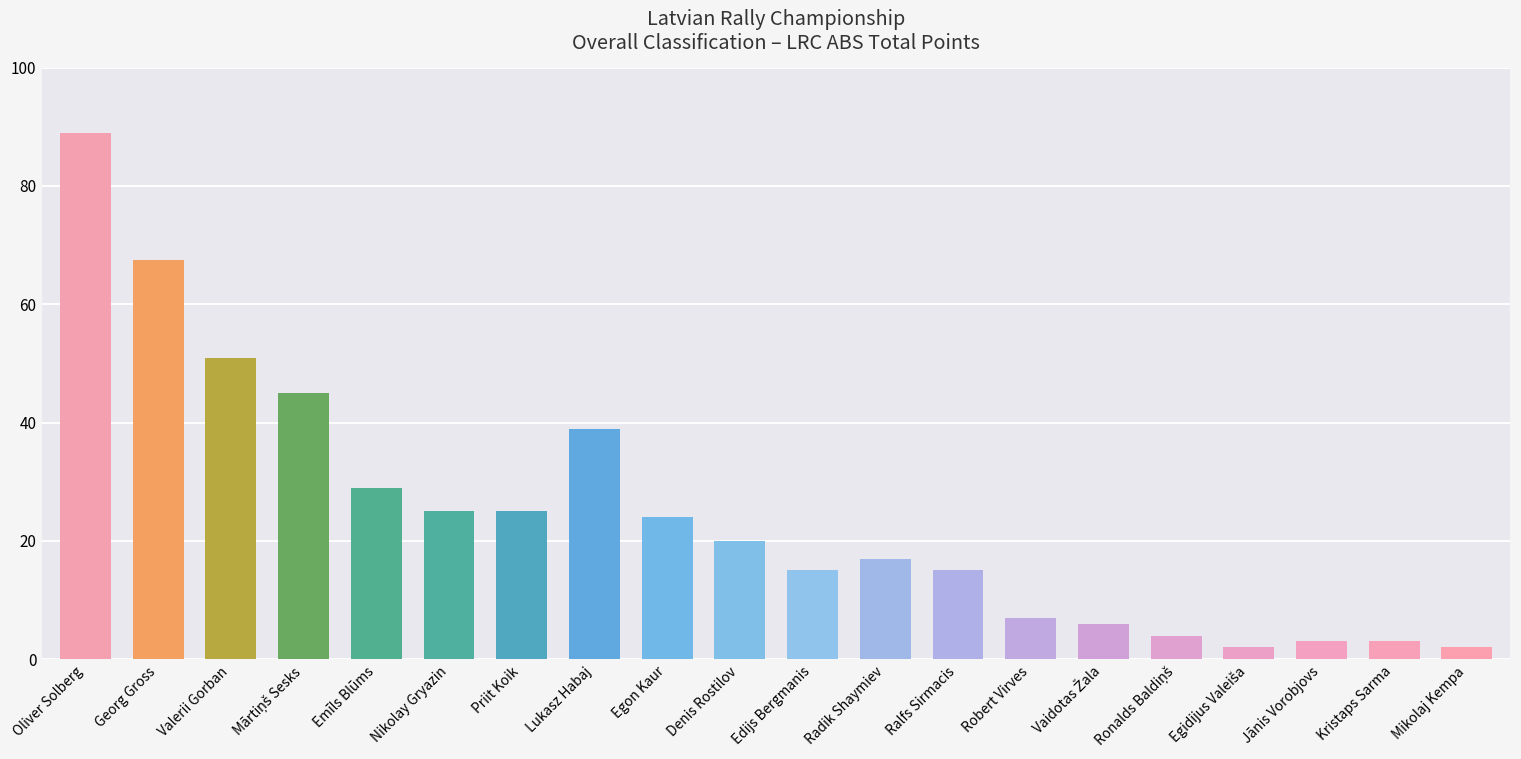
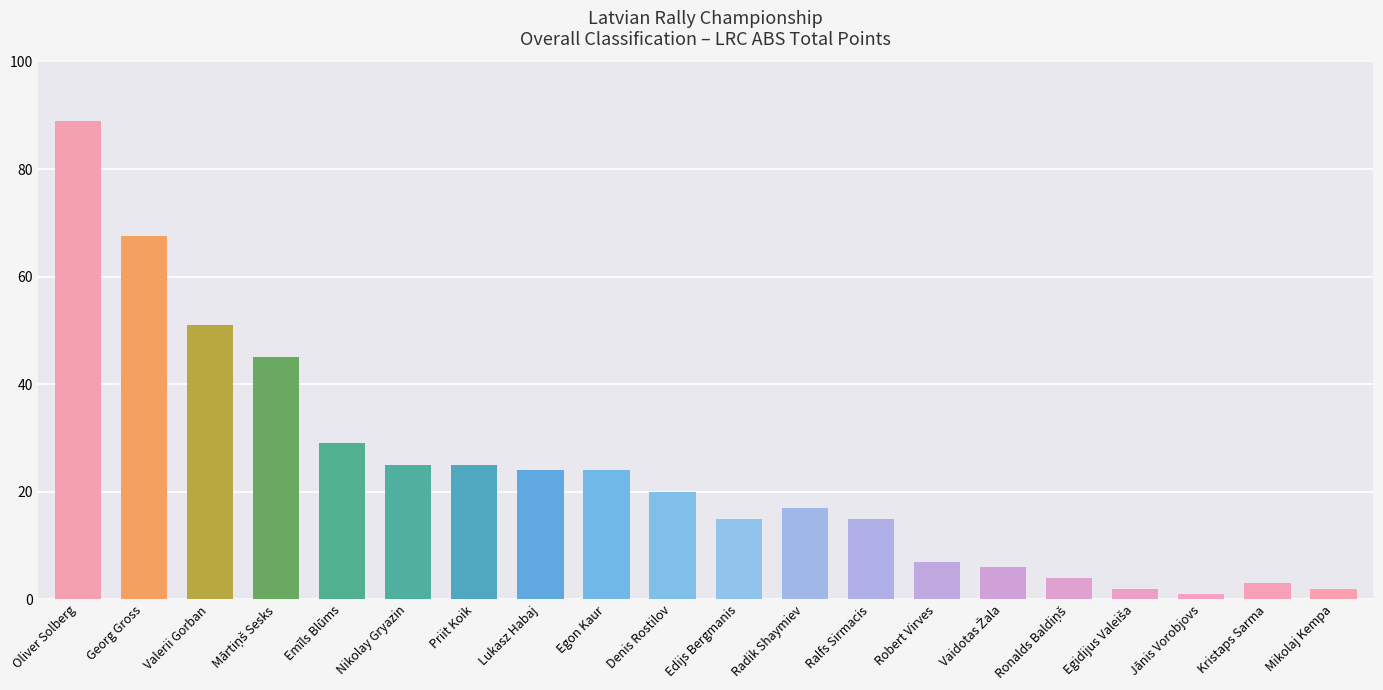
  {
    "Oliver Solberg": 89,
    "Georg Gross": 68,
    "Valerii Gorban": 51,
    "Mārtiņš Sesks": 45,
    "Emīls Blūms": 29,
    "Nikolay Gryazin": 25,
    "Priit Koik": 25,
-   "Lukasz Habaj": 39,
+   "Lukasz Habaj": 24,
    "Egon Kaur": 24,
    "Denis Rostilov": 20,
    "Edijs Bergmanis": 15,
    "Radik Shaymiev": 17,
    "Ralfs Sirmacis": 15,
    "Robert Virves": 7,
    "Vaidotas Žala": 6,
    "Ronalds Baldiņš": 4,
    "Egidijus Valeiša": 2,
-   "Jānis Vorobjovs": 3,
+   "Jānis Vorobjovs": 1,
    "Kristaps Sarma": 3,
    "Mikolaj Kempa": 2
  }
